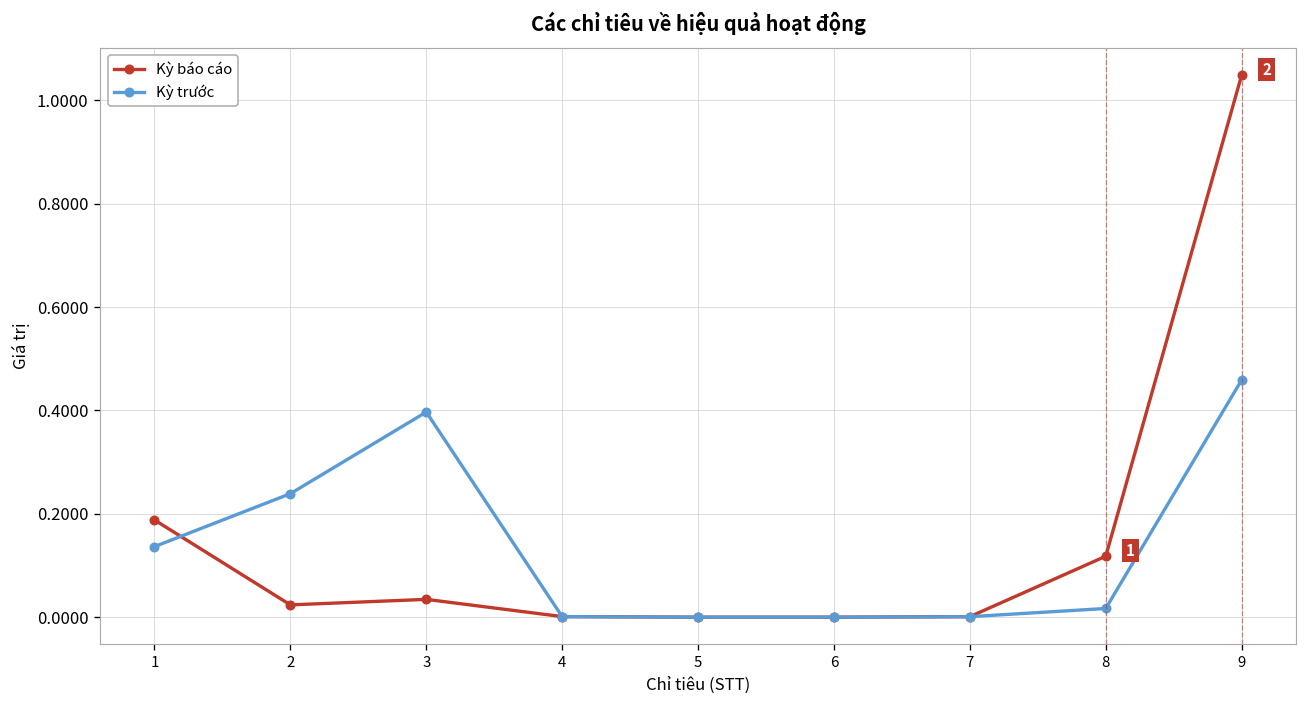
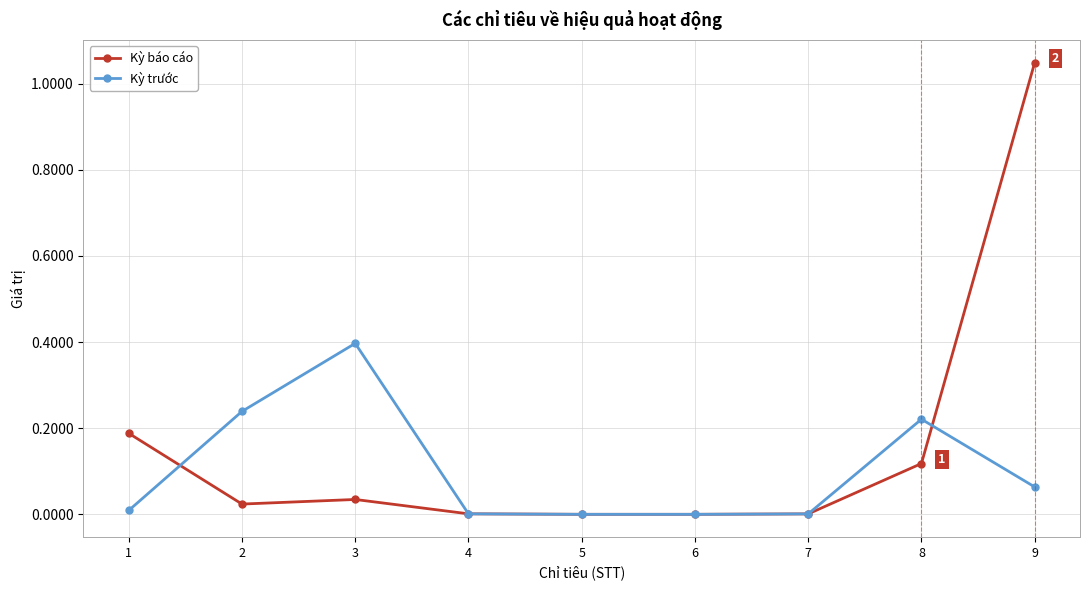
  {
    "Kỳ báo cáo": {
      "1": 0.19,
      "2": 0.02,
      "3": 0.03
    },
    "Kỳ trước": {
-     "1": 0.14,
+     "1": 0.01,
      "2": 0.24,
      "3": 0.40,
-     "8": 0.02,
-     "9": 0.46
+     "8": 0.22,
+     "9": 0.06
    }
  }
